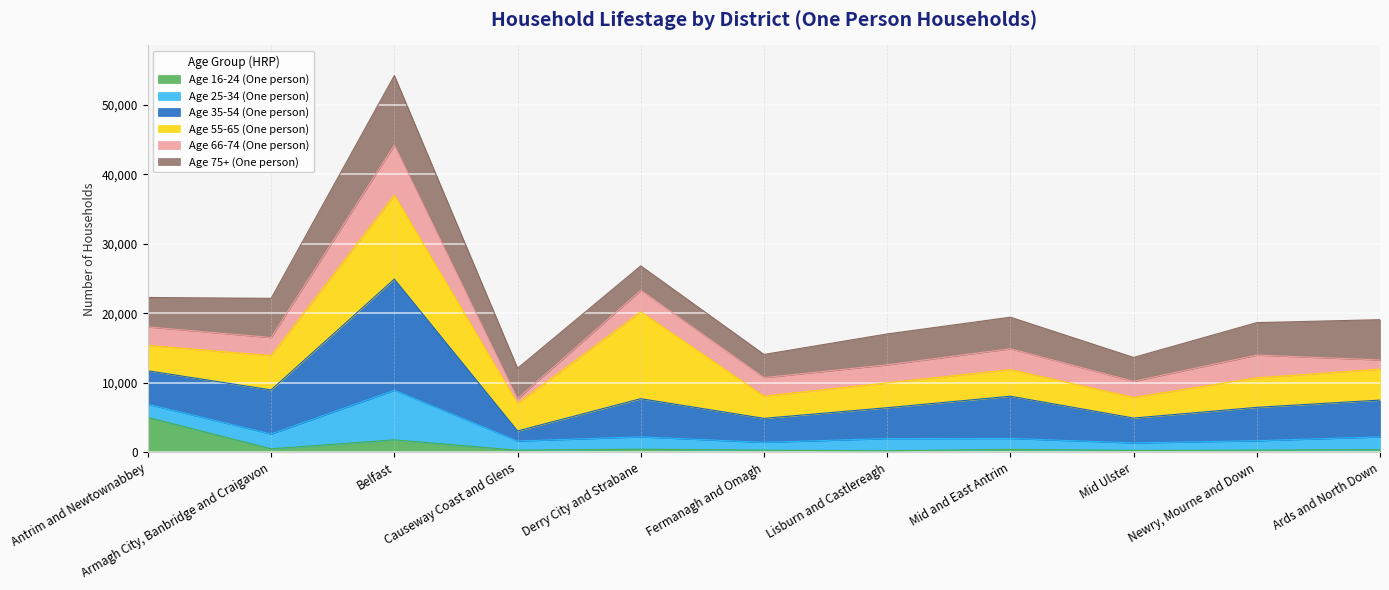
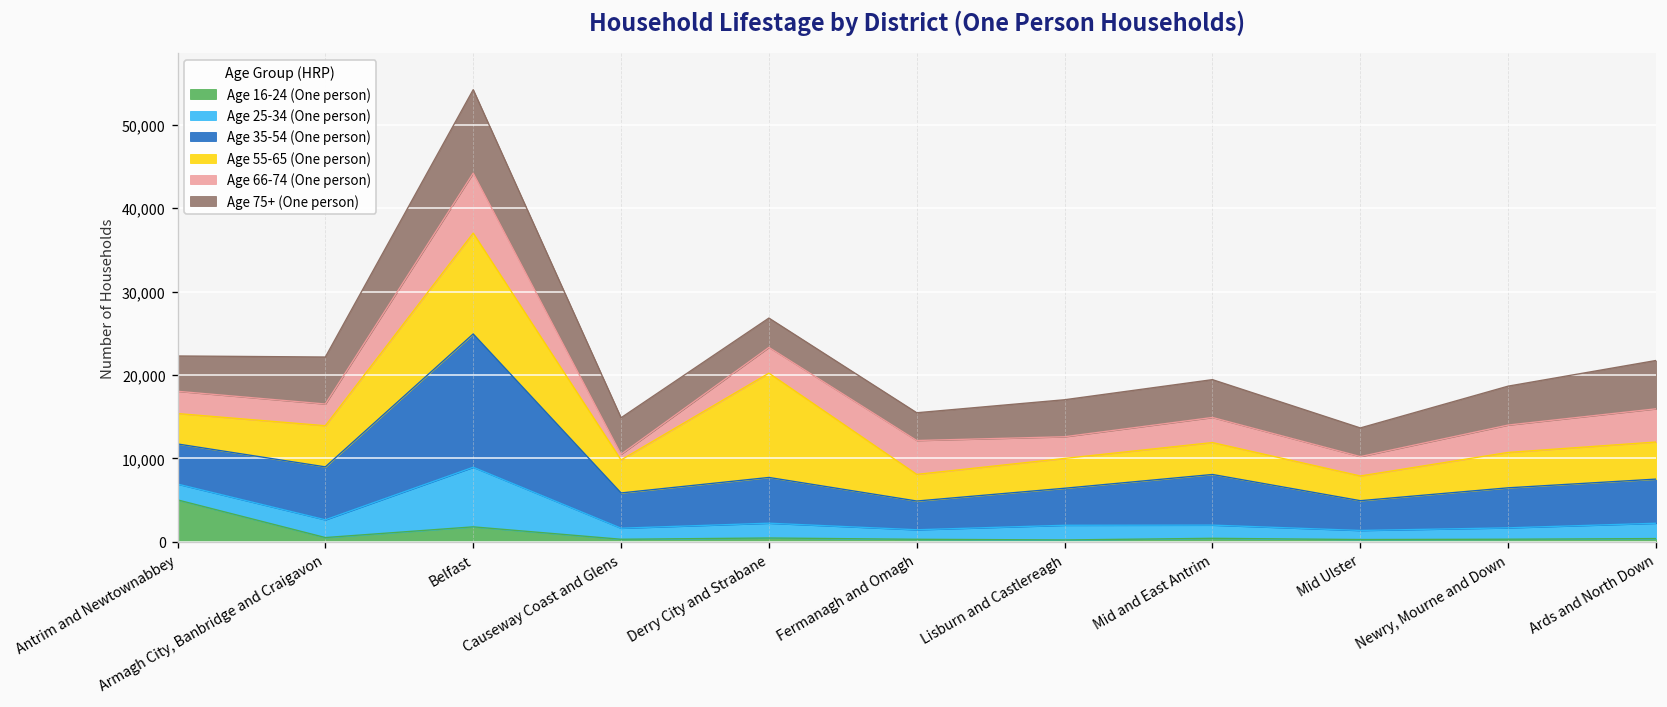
  {
    "Age 16-24 (One person)": {
      "Antrim and Newtownabbey": "5,000",
      "Armagh City, Banbridge and Craigavon": "1,000",
      "Belfast": "2,000",
      "Causeway Coast and Glens": "0",
      "Derry City and Strabane": "0",
      "Fermanagh and Omagh": "0",
      "Lisburn and Castlereagh": "0",
      "Mid and East Antrim": "0",
      "Mid Ulster": "0",
      "Newry, Mourne and Down": "0",
      "Ards and North Down": "0"
    },
    "Age 25-34 (One person)": {
      "Antrim and Newtownabbey": "2,000",
      "Armagh City, Banbridge and Craigavon": "2,000",
      "Belfast": "7,000",
      "Causeway Coast and Glens": "1,000",
      "Derry City and Strabane": "2,000",
      "Fermanagh and Omagh": "1,000",
      "Lisburn and Castlereagh": "2,000",
      "Mid and East Antrim": "2,000",
      "Mid Ulster": "1,000",
      "Newry, Mourne and Down": "1,000",
      "Ards and North Down": "2,000"
    },
    "Age 35-54 (One person)": {
      "Antrim and Newtownabbey": "5,000",
      "Armagh City, Banbridge and Craigavon": "6,000",
      "Belfast": "16,000",
-     "Causeway Coast and Glens": "1,000",
+     "Causeway Coast and Glens": "4,000",
      "Derry City and Strabane": "5,000",
      "Fermanagh and Omagh": "3,000",
      "Lisburn and Castlereagh": "4,000",
      "Mid and East Antrim": "6,000",
      "Mid Ulster": "4,000",
      "Newry, Mourne and Down": "5,000",
      "Ards and North Down": "5,000"
    },
    "Age 55-65 (One person)": {
      "Antrim and Newtownabbey": "4,000",
      "Armagh City, Banbridge and Craigavon": "5,000",
      "Belfast": "12,000",
      "Causeway Coast and Glens": "4,000",
      "Derry City and Strabane": "13,000",
      "Fermanagh and Omagh": "3,000",
      "Lisburn and Castlereagh": "4,000",
      "Mid and East Antrim": "4,000",
      "Mid Ulster": "3,000",
      "Newry, Mourne and Down": "4,000",
      "Ards and North Down": "4,000"
    },
    "Age 66-74 (One person)": {
      "Antrim and Newtownabbey": "3,000",
      "Armagh City, Banbridge and Craigavon": "3,000",
      "Belfast": "7,000",
      "Causeway Coast and Glens": "1,000",
      "Derry City and Strabane": "3,000",
-     "Fermanagh and Omagh": "3,000",
+     "Fermanagh and Omagh": "4,000",
      "Lisburn and Castlereagh": "3,000",
      "Mid and East Antrim": "3,000",
      "Mid Ulster": "2,000",
      "Newry, Mourne and Down": "3,000",
-     "Ards and North Down": "1,000"
+     "Ards and North Down": "4,000"
    },
    "Age 75+ (One person)": {
      "Antrim and Newtownabbey": "4,000",
      "Armagh City, Banbridge and Craigavon": "6,000",
      "Belfast": "10,000",
      "Causeway Coast and Glens": "4,000",
      "Derry City and Strabane": "4,000",
      "Fermanagh and Omagh": "3,000",
      "Lisburn and Castlereagh": "4,000",
      "Mid and East Antrim": "5,000",
      "Mid Ulster": "3,000",
      "Newry, Mourne and Down": "5,000",
      "Ards and North Down": "6,000"
    }
  }
